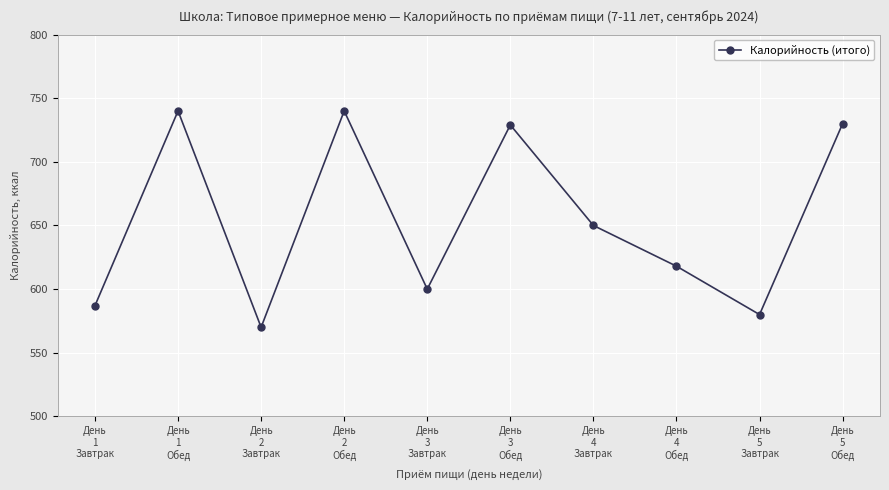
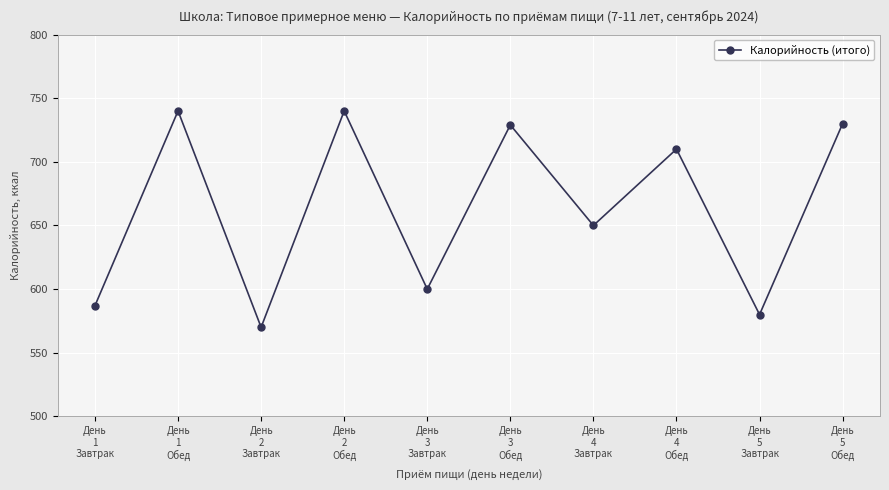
  {
    "День 1 Завтрак": 587,
    "День 1 Обед": 740,
    "День 2 Завтрак": 570,
    "День 2 Обед": 740,
    "День 3 Завтрак": 600,
    "День 3 Обед": 729,
    "День 4 Завтрак": 650,
-   "День 4 Обед": 618,
+   "День 4 Обед": 710,
    "День 5 Завтрак": 580,
    "День 5 Обед": 730
  }
